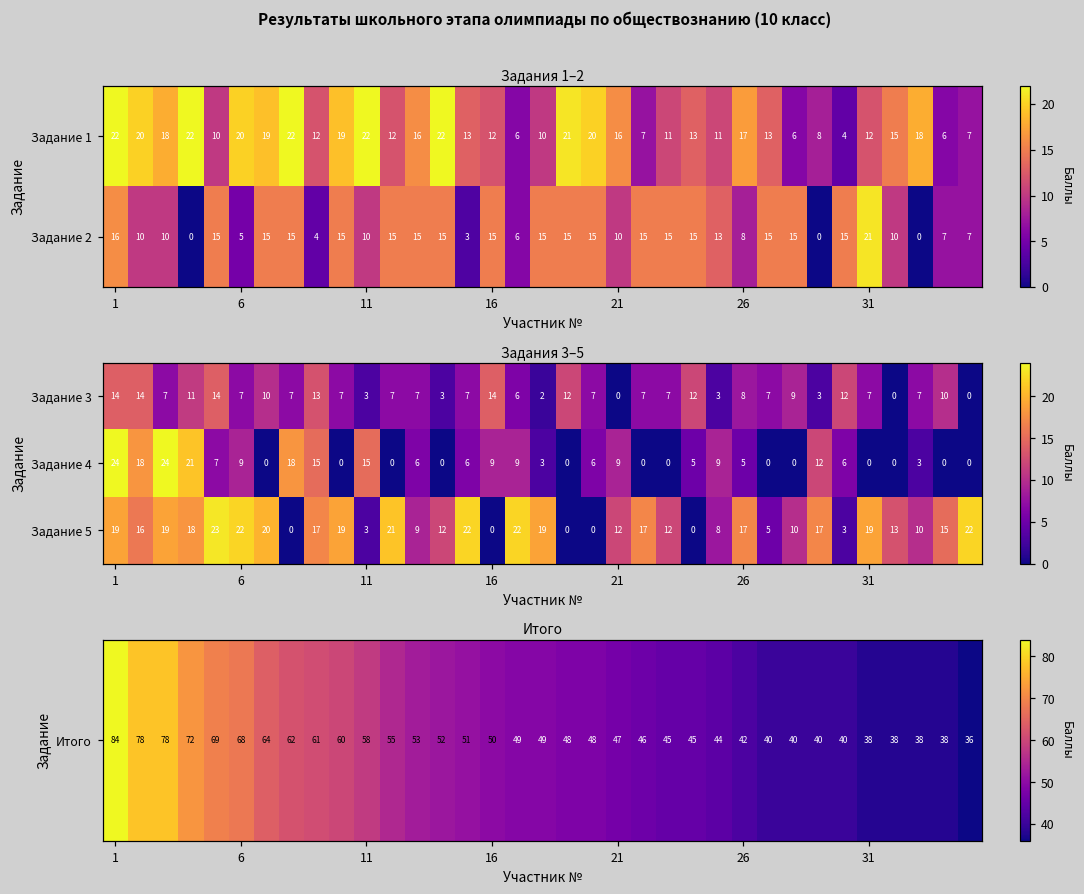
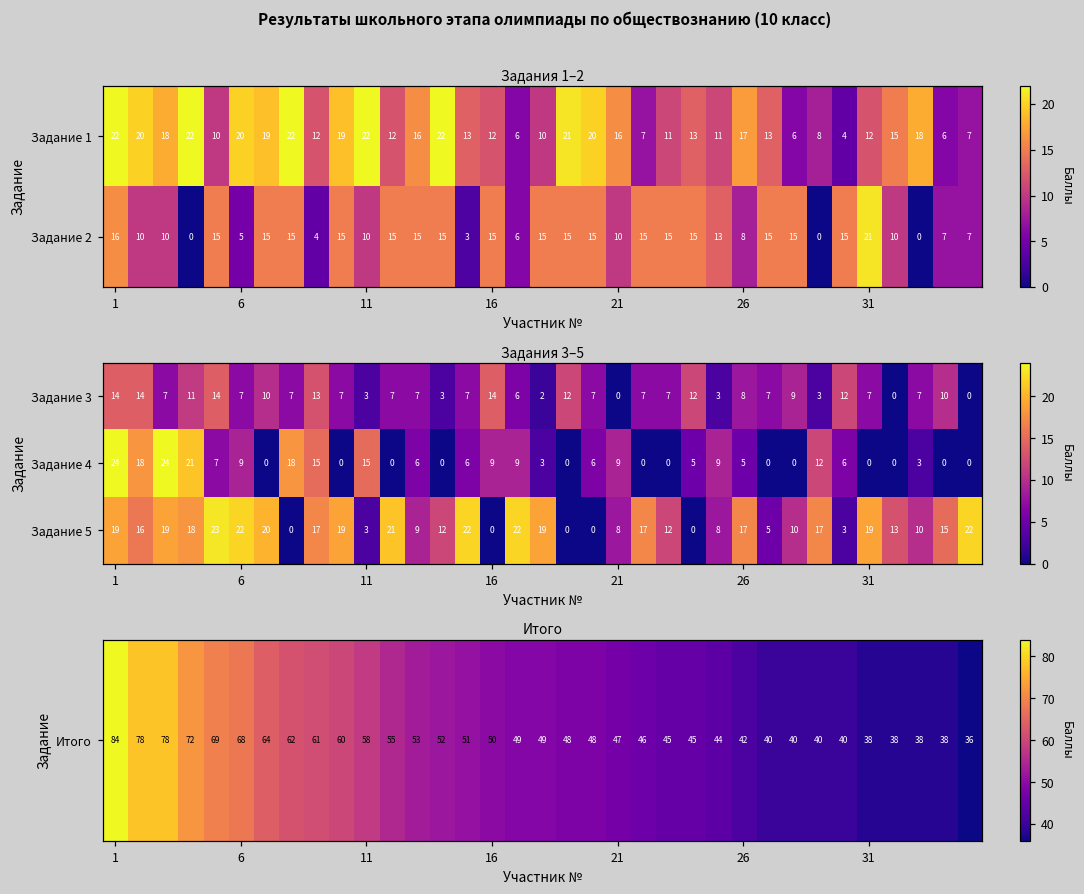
  {
    "Задания 1–2": {
      "Задание 1": {
        "1": 22,
        "6": 20,
        "11": 22,
        "16": 12,
        "21": 16,
        "26": 17,
        "31": 12
      },
      "Задание 2": {
        "1": 16,
        "6": 5,
        "11": 10,
        "16": 15,
        "21": 10,
        "26": 8,
        "31": 21
      }
    },
    "Задания 3–5": {
      "Задание 3": {
        "1": 14,
        "6": 7,
        "11": 3,
        "16": 14,
        "21": 0,
        "26": 8,
        "31": 7
      },
      "Задание 4": {
        "1": 24,
        "6": 9,
        "11": 15,
        "16": 9,
        "21": 9,
        "26": 5,
        "31": 0
      },
      "Задание 5": {
        "1": 19,
        "6": 22,
        "11": 3,
        "16": 0,
-       "21": 12,
+       "21": 8,
        "26": 17,
        "31": 19
      }
    }
  }
